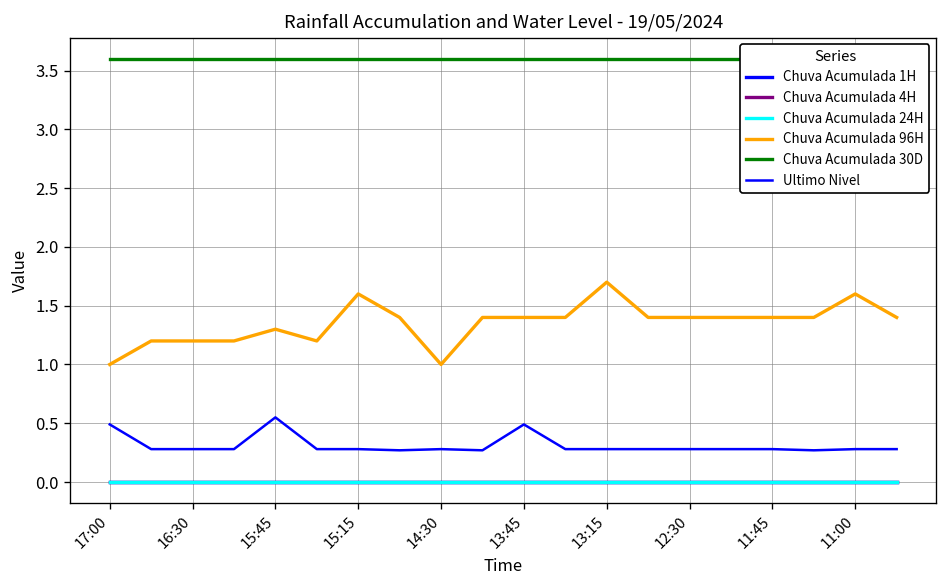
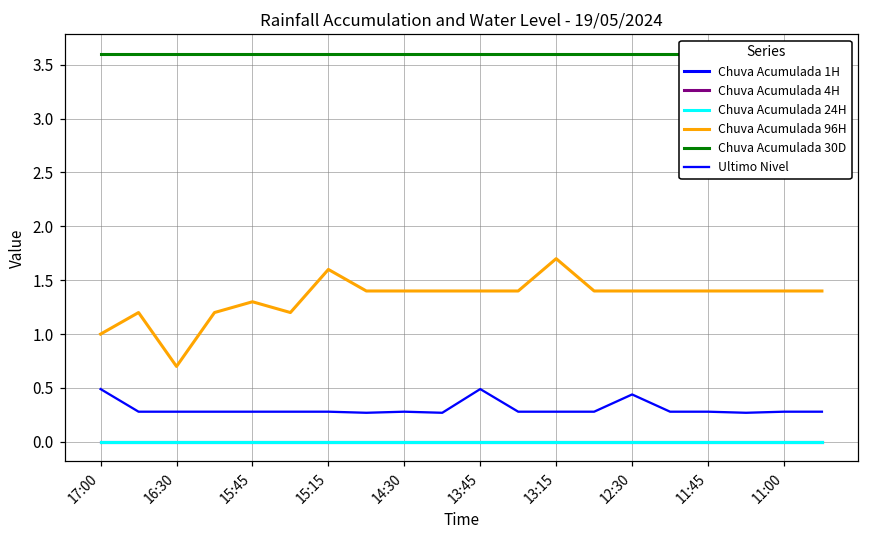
  {
    "Chuva Acumulada 24H": {
      "17:00": 0.0,
      "16:30": 0.0,
      "15:45": 0.0,
      "15:15": 0.0,
      "14:30": 0.0,
      "13:45": 0.0,
      "13:15": 0.0,
      "12:30": 0.0,
      "11:45": 0.0,
      "11:00": 0.0
    },
    "Chuva Acumulada 96H": {
      "17:00": 1.0,
-     "16:30": 1.2,
+     "16:30": 0.7,
      "15:45": 1.3,
      "15:15": 1.6,
-     "14:30": 1.0,
+     "14:30": 1.4,
      "13:45": 1.4,
      "13:15": 1.7,
      "12:30": 1.4,
      "11:45": 1.4,
-     "11:00": 1.6
+     "11:00": 1.4
    },
    "Chuva Acumulada 30D": {
      "17:00": 3.6,
      "16:30": 3.6,
      "15:45": 3.6,
      "15:15": 3.6,
      "14:30": 3.6,
      "13:45": 3.6,
      "13:15": 3.6,
      "12:30": 3.6
    },
    "Ultimo Nivel": {
      "17:00": 0.5,
      "16:30": 0.3,
-     "15:45": 0.6,
+     "15:45": 0.3,
      "15:15": 0.3,
      "14:30": 0.3,
      "13:45": 0.5,
      "13:15": 0.3,
-     "12:30": 0.3,
+     "12:30": 0.4,
      "11:45": 0.3,
      "11:00": 0.3
    }
  }
